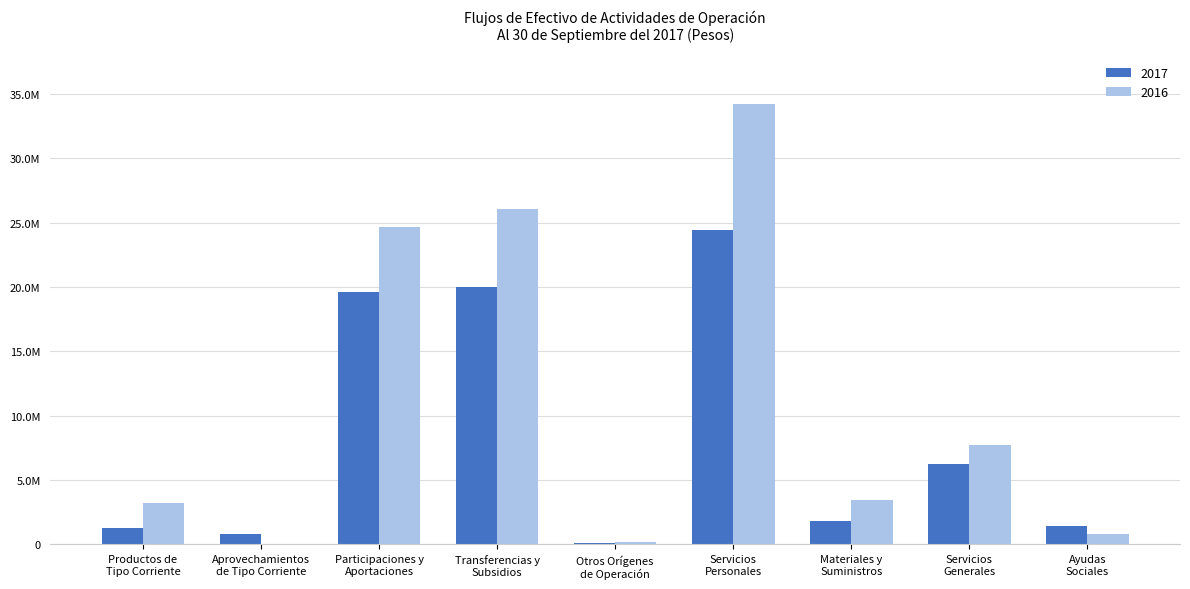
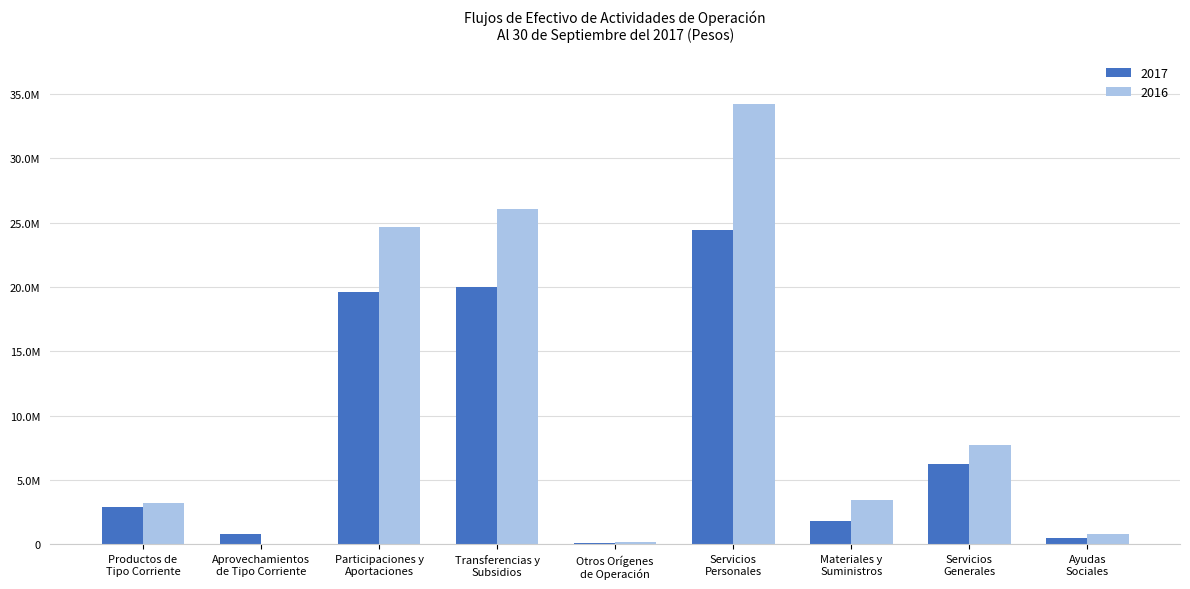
  {
    "2017": {
-     "Productos de Tipo Corriente": 1300000,
+     "Productos de Tipo Corriente": 2900000,
      "Aprovechamientos de Tipo Corriente": 800000,
      "Participaciones y Aportaciones": 19600000,
      "Transferencias y Subsidios": 20000000,
      "Servicios Personales": 24500000,
      "Materiales y Suministros": 1800000,
      "Servicios Generales": 6200000,
-     "Ayudas Sociales": 1400000
+     "Ayudas Sociales": 500000
    },
    "2016": {
      "Productos de Tipo Corriente": 3200000,
      "Participaciones y Aportaciones": 24700000,
      "Transferencias y Subsidios": 26100000,
      "Servicios Personales": 34200000,
      "Materiales y Suministros": 3500000,
      "Servicios Generales": 7700000,
      "Ayudas Sociales": 800000
    }
  }
